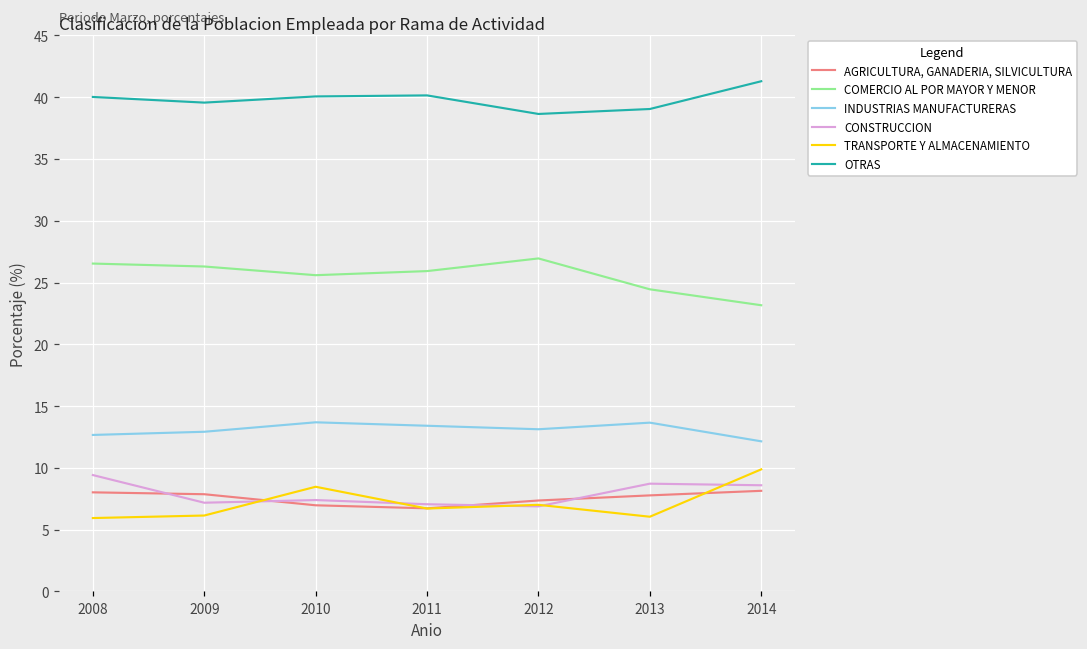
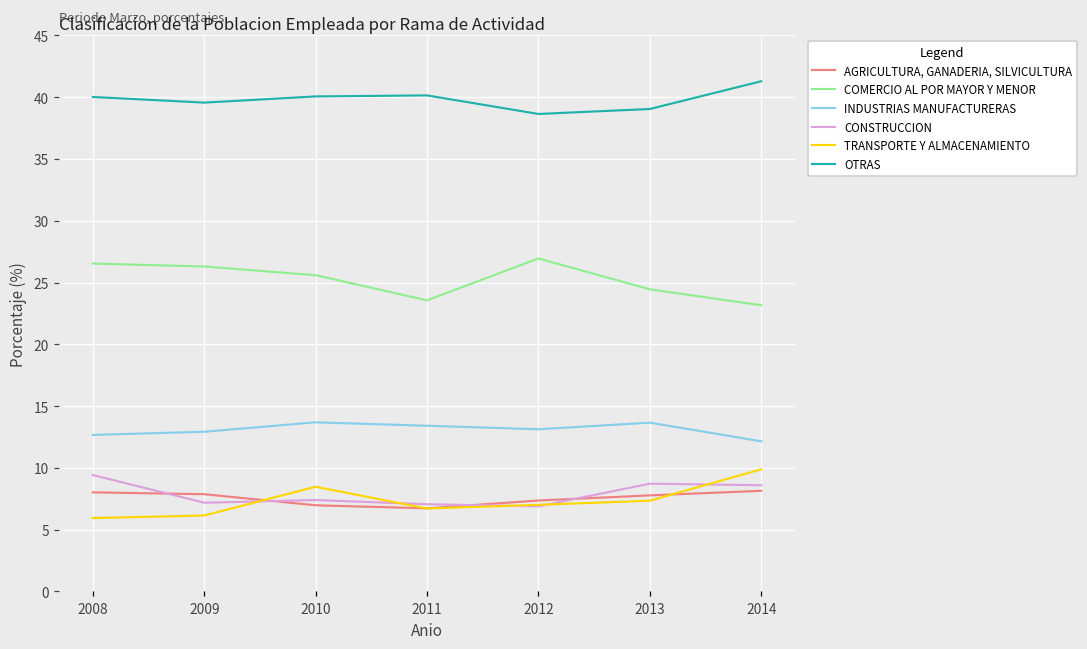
  {
    "AGRICULTURA, GANADERIA, SILVICULTURA": {
      "2008": 8.0,
      "2009": 7.9,
      "2010": 7.0,
      "2012": 7.4,
      "2013": 7.8,
      "2014": 8.1
    },
    "COMERCIO AL POR MAYOR Y MENOR": {
      "2008": 26.5,
      "2009": 26.3,
      "2010": 25.6,
-     "2011": 25.9,
+     "2011": 23.6,
      "2012": 27.0,
      "2013": 24.5,
      "2014": 23.2
    },
    "INDUSTRIAS MANUFACTURERAS": {
      "2008": 12.7,
      "2009": 12.9,
      "2010": 13.7,
      "2011": 13.4,
      "2012": 13.1,
      "2013": 13.7,
      "2014": 12.2
    },
    "CONSTRUCCION": {
      "2008": 9.4,
      "2009": 7.2,
      "2010": 7.4,
      "2011": 7.1,
      "2013": 8.7,
      "2014": 8.6
    },
    "TRANSPORTE Y ALMACENAMIENTO": {
      "2008": 5.9,
      "2009": 6.1,
      "2010": 8.5,
-     "2013": 6.1,
+     "2013": 7.3,
      "2014": 9.9
    },
    "OTRAS": {
      "2008": 40.0,
      "2009": 39.6,
      "2010": 40.1,
      "2011": 40.1,
      "2012": 38.6,
      "2013": 39.0,
      "2014": 41.3
    }
  }
